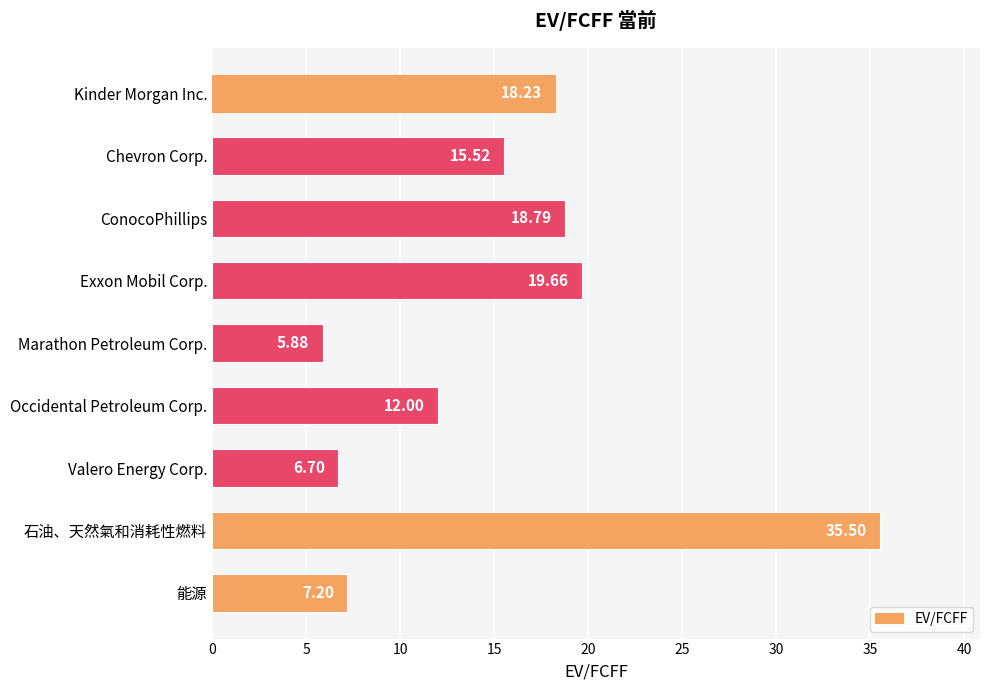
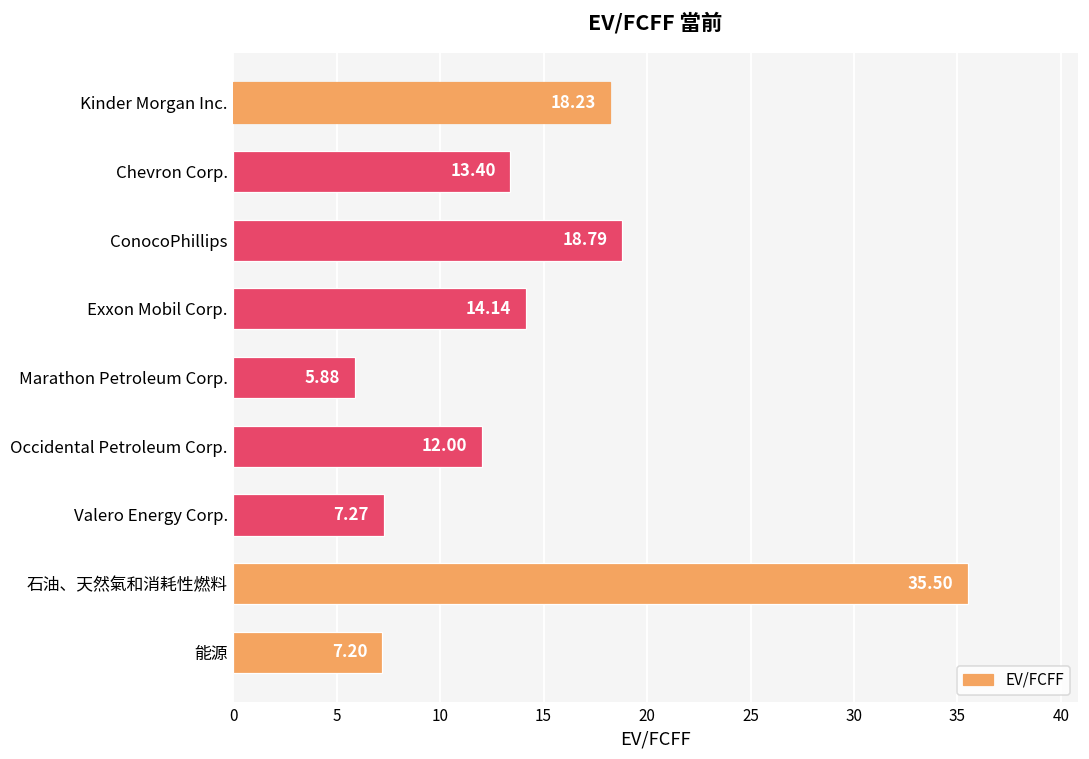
  {
    "Kinder Morgan Inc.": 18.23,
-   "Chevron Corp.": 15.52,
+   "Chevron Corp.": 13.40,
    "ConocoPhillips": 18.79,
-   "Exxon Mobil Corp.": 19.66,
+   "Exxon Mobil Corp.": 14.14,
    "Marathon Petroleum Corp.": 5.88,
    "Occidental Petroleum Corp.": 12.00,
-   "Valero Energy Corp.": 6.70,
+   "Valero Energy Corp.": 7.27,
    "石油、天然氣和消耗性燃料": 35.50,
    "能源": 7.20
  }
